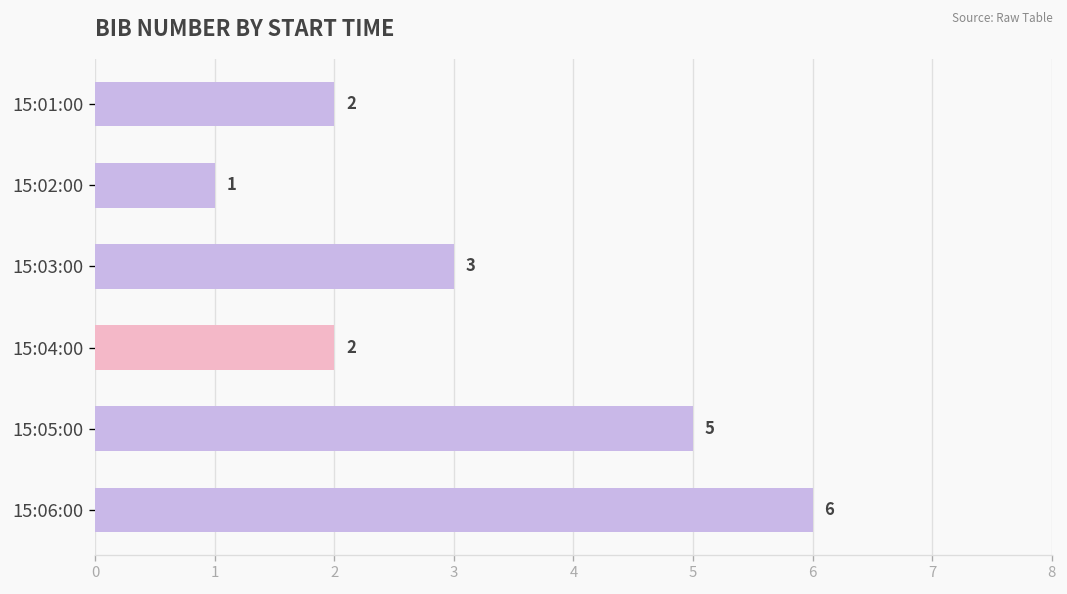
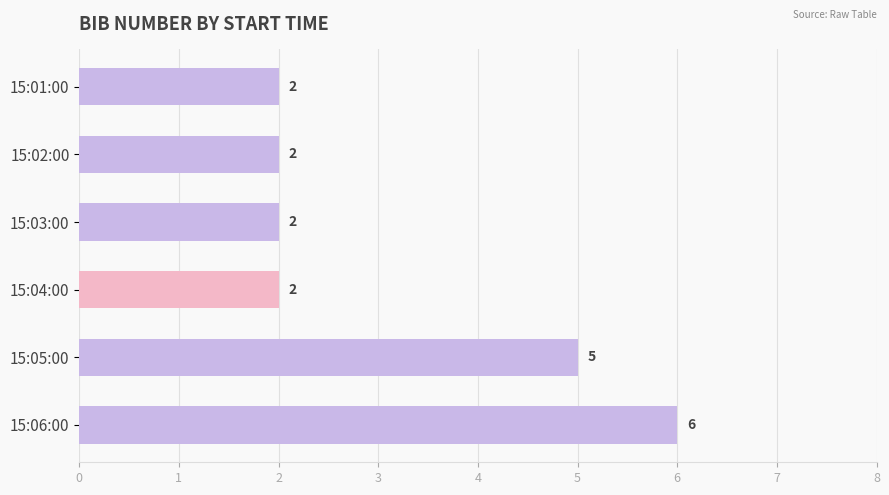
  {
    "15:01:00": 2,
-   "15:02:00": 1,
-   "15:03:00": 3,
+   "15:02:00": 2,
+   "15:03:00": 2,
    "15:04:00": 2,
    "15:05:00": 5,
    "15:06:00": 6
  }
